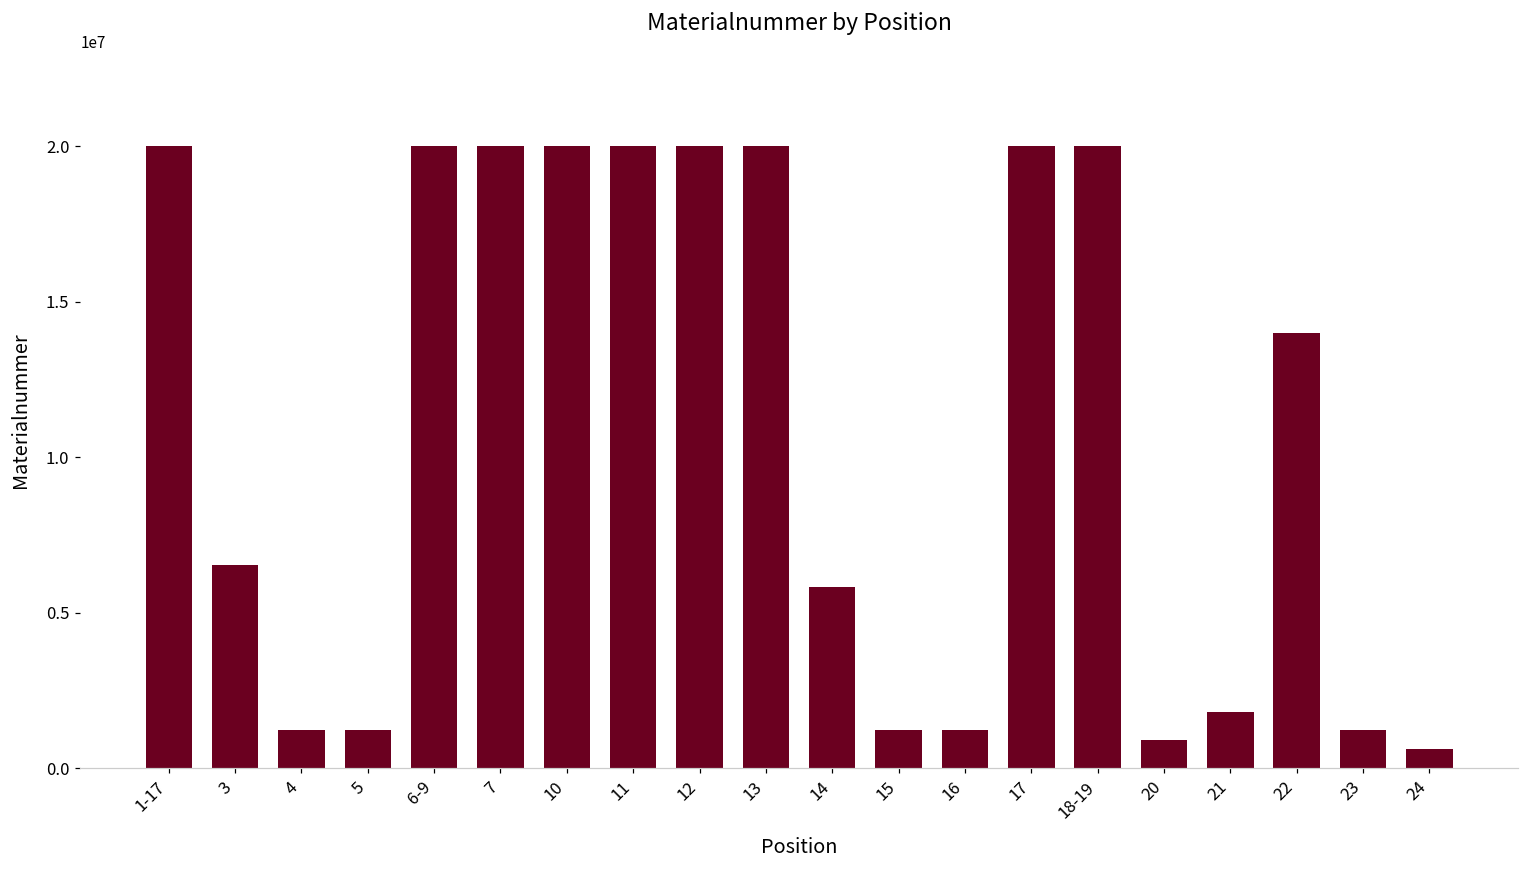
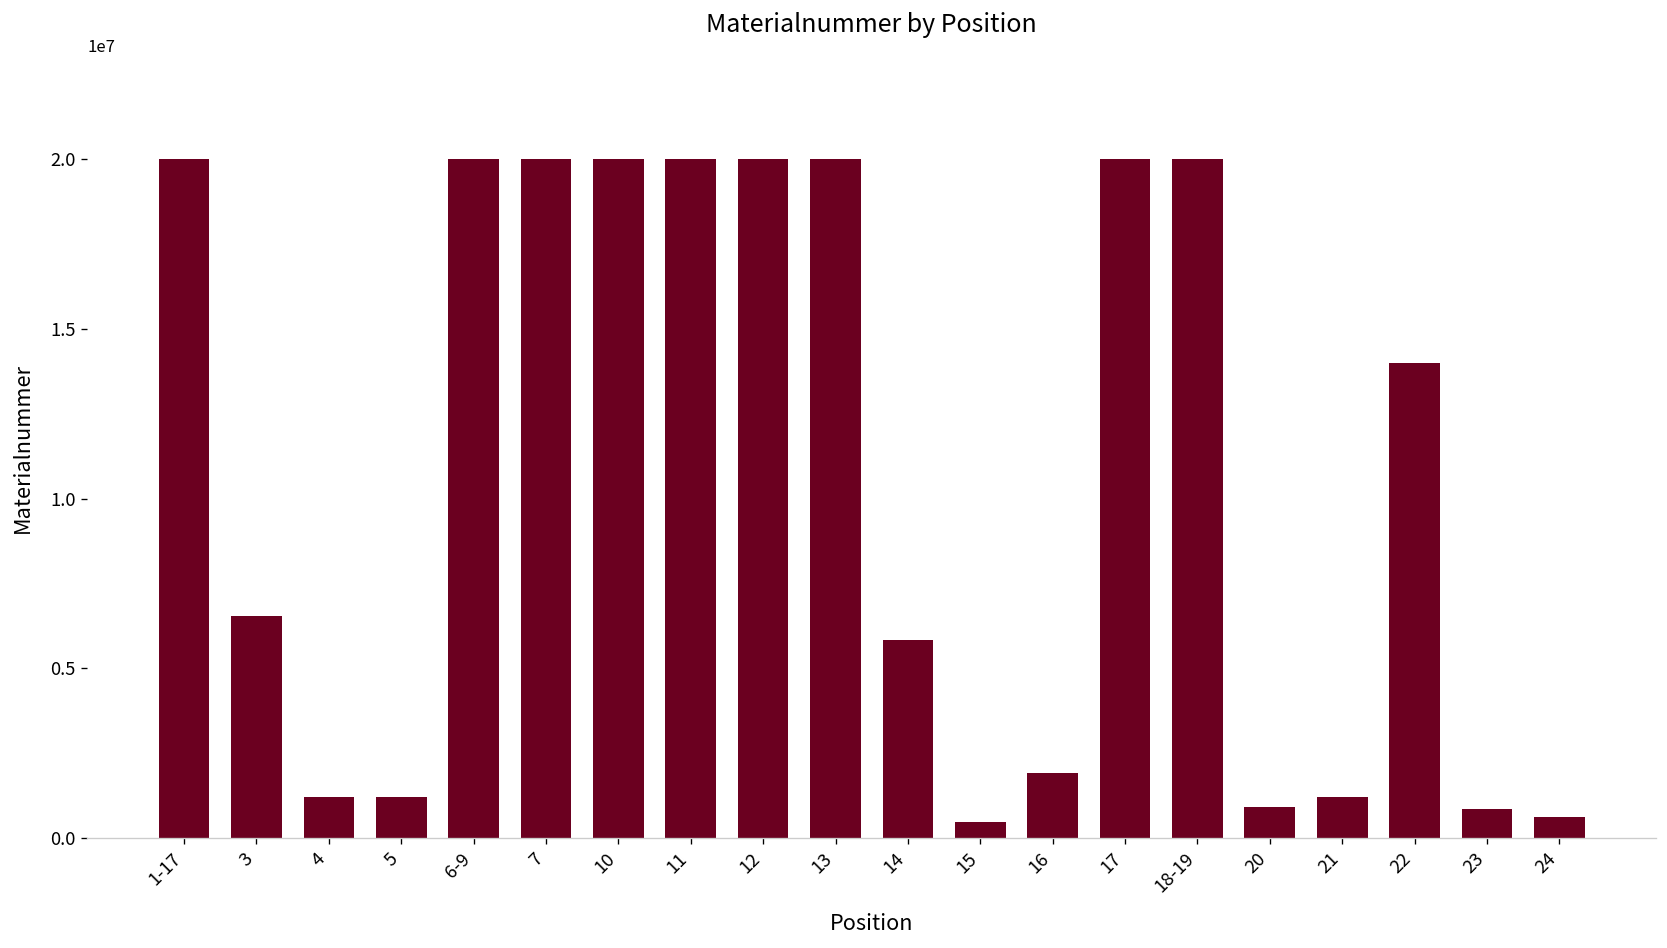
  {
    "1-17": 20000000,
    "3": 6500000,
    "4": 1200000,
    "5": 1200000,
    "6-9": 20000000,
    "7": 20000000,
    "10": 20000000,
    "11": 20000000,
    "12": 20000000,
    "13": 20000000,
    "14": 5800000,
-   "15": 1200000,
-   "16": 1200000,
+   "15": 500000,
+   "16": 1900000,
    "17": 20000000,
    "18-19": 20000000,
    "20": 900000,
-   "21": 1800000,
+   "21": 1200000,
    "22": 14000000,
-   "23": 1200000,
+   "23": 900000,
    "24": 600000
  }
